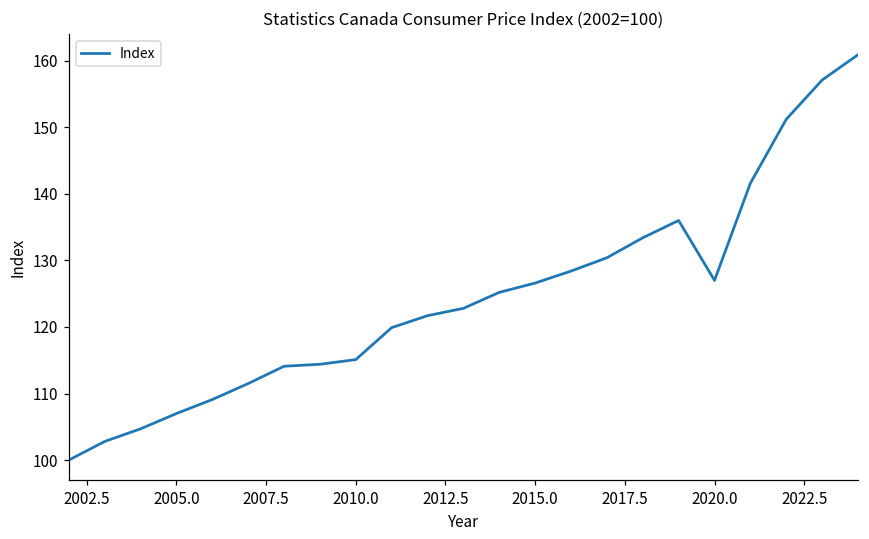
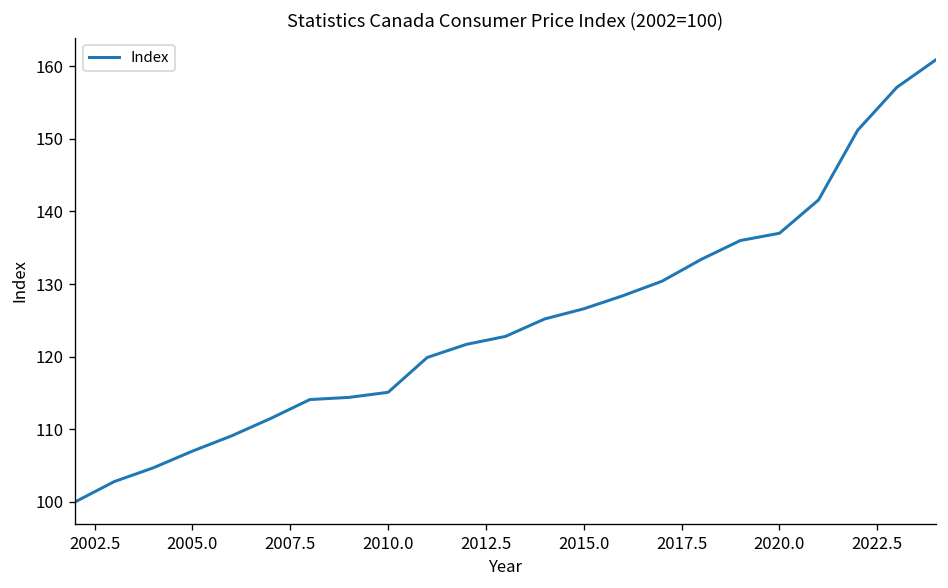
  {
    "2005.0": 107,
    "2010.0": 115,
    "2015.0": 127,
-   "2020.0": 127
+   "2020.0": 137
  }
